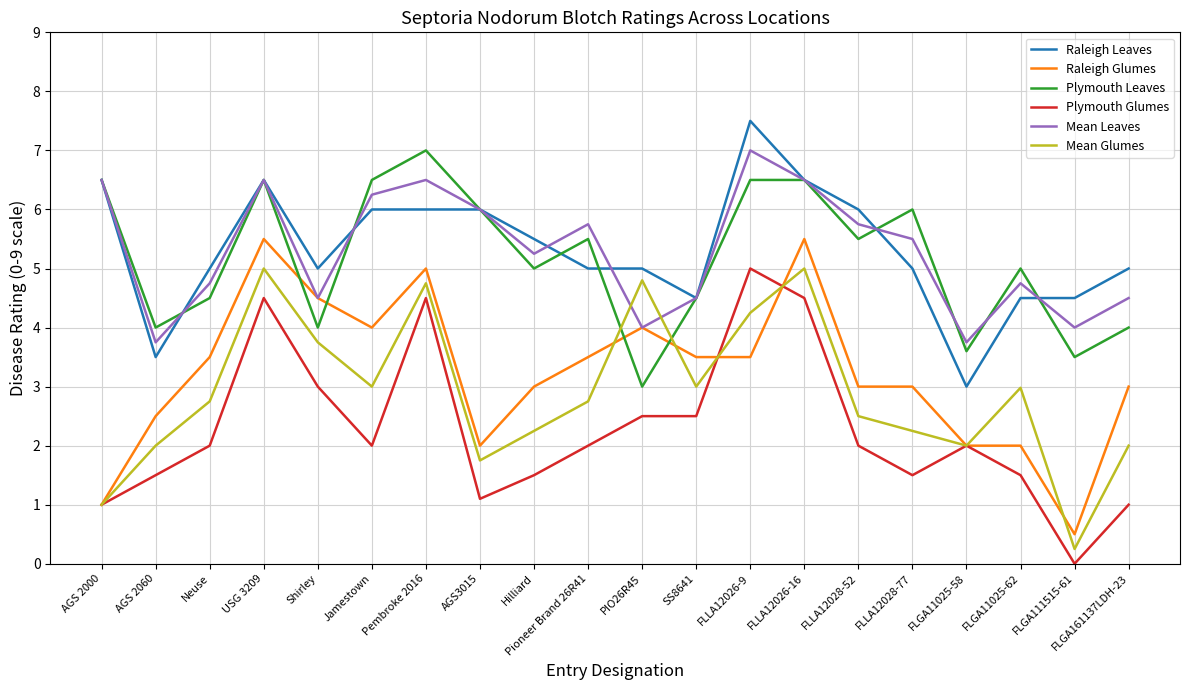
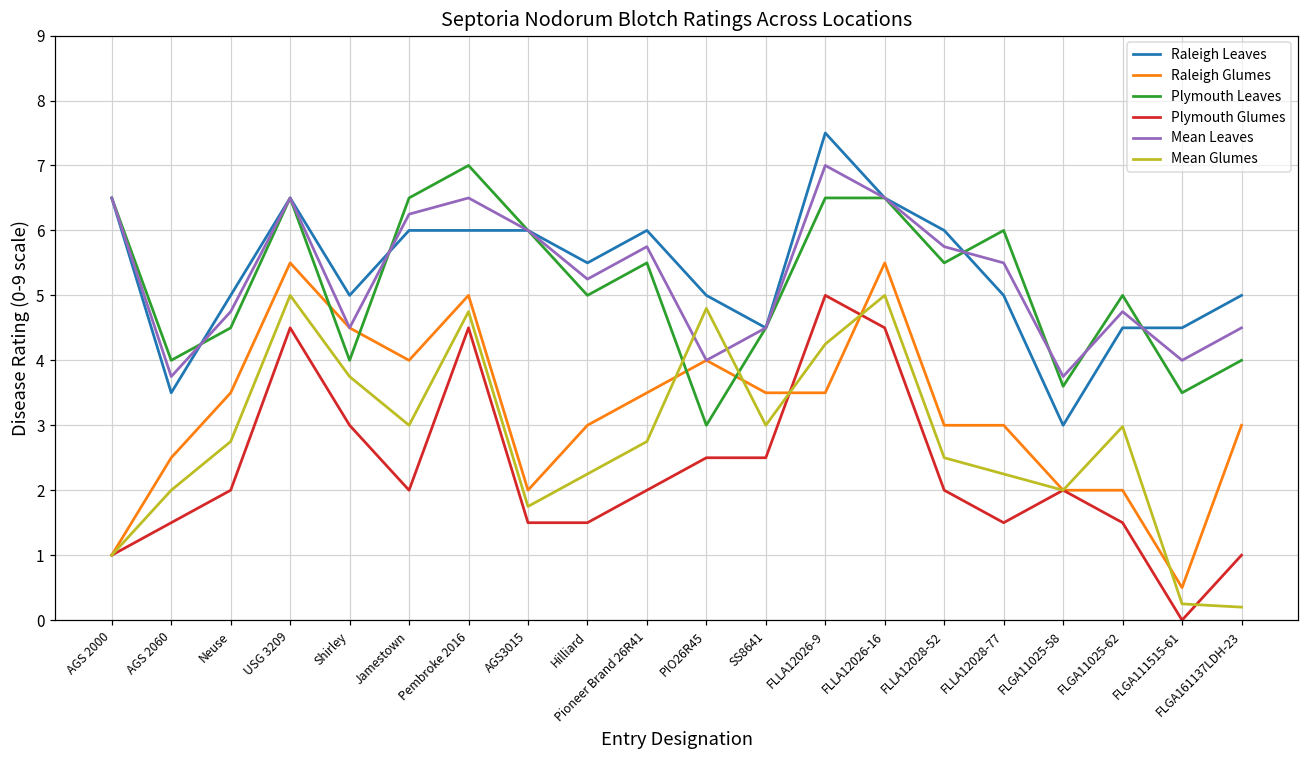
  {
    "Raleigh Leaves": {
      "AGS 2060": 3.5,
      "Neuse": 5,
      "Shirley": 5,
      "Jamestown": 6,
      "Pembroke 2016": 6,
      "Hilliard": 5.5,
-     "Pioneer Brand 26R41": 5,
+     "Pioneer Brand 26R41": 6,
      "PIO26R45": 5,
      "FLLA12026-9": 7.5,
      "FLLA12028-52": 6,
      "FLLA12028-77": 5,
      "FLGA11025-58": 3,
      "FLGA11025-62": 4.5,
      "FLGA111515-61": 4.5,
      "FLGA161137LDH-23": 5
    },
    "Raleigh Glumes": {
      "AGS 2060": 2.5,
      "Neuse": 3.5,
      "USG 3209": 5.5,
      "Jamestown": 4.0,
      "Pembroke 2016": 5.0,
      "AGS3015": 2.0,
      "Hilliard": 3.0,
      "Pioneer Brand 26R41": 3.5,
      "SS8641": 3.5,
      "FLLA12026-9": 3.5,
      "FLLA12026-16": 5.5,
      "FLLA12028-52": 3.0,
      "FLLA12028-77": 3.0,
      "FLGA11025-62": 2.0,
      "FLGA111515-61": 0.5,
      "FLGA161137LDH-23": 3.0
    },
    "Plymouth Leaves": {
      "AGS 2060": 4.0,
      "Neuse": 4.5,
      "Shirley": 4.0,
      "Jamestown": 6.5,
      "Pembroke 2016": 7.0,
      "Hilliard": 5.0,
      "Pioneer Brand 26R41": 5.5,
      "PIO26R45": 3.0,
      "FLLA12026-9": 6.5,
      "FLLA12028-52": 5.5,
      "FLLA12028-77": 6.0,
      "FLGA11025-58": 3.6,
      "FLGA11025-62": 5.0,
      "FLGA111515-61": 3.5,
      "FLGA161137LDH-23": 4.0
    },
    "Plymouth Glumes": {
      "AGS 2060": 1.5,
      "Neuse": 2.0,
      "USG 3209": 4.5,
      "Shirley": 3.0,
      "Jamestown": 2.0,
      "Pembroke 2016": 4.5,
-     "AGS3015": 1.1,
+     "AGS3015": 1.5,
      "Hilliard": 1.5,
      "Pioneer Brand 26R41": 2.0,
      "PIO26R45": 2.5,
      "SS8641": 2.5,
      "FLLA12026-9": 5.0,
      "FLLA12026-16": 4.5,
      "FLLA12028-52": 2.0,
      "FLLA12028-77": 1.5,
      "FLGA11025-62": 1.5,
      "FLGA111515-61": 0.0,
      "FLGA161137LDH-23": 1.0
    },
    "Mean Leaves": {
      "AGS 2060": 3.8,
      "Neuse": 4.8,
      "Jamestown": 6.3,
      "Pembroke 2016": 6.5,
      "Hilliard": 5.3,
      "Pioneer Brand 26R41": 5.8,
      "FLLA12026-9": 7.0,
      "FLLA12028-52": 5.8,
      "FLLA12028-77": 5.5,
      "FLGA11025-58": 3.8,
      "FLGA11025-62": 4.8,
      "FLGA111515-61": 4.0,
      "FLGA161137LDH-23": 4.5
    },
    "Mean Glumes": {
      "AGS 2060": 2.0,
      "Neuse": 2.8,
      "USG 3209": 5.0,
      "Shirley": 3.8,
      "Jamestown": 3.0,
      "Pembroke 2016": 4.8,
      "AGS3015": 1.8,
      "Hilliard": 2.3,
      "Pioneer Brand 26R41": 2.8,
      "PIO26R45": 4.8,
      "SS8641": 3.0,
      "FLLA12026-9": 4.3,
      "FLLA12026-16": 5.0,
      "FLLA12028-52": 2.5,
      "FLLA12028-77": 2.3,
      "FLGA11025-62": 3.0,
      "FLGA111515-61": 0.3,
-     "FLGA161137LDH-23": 2.0
+     "FLGA161137LDH-23": 0.2
    }
  }
